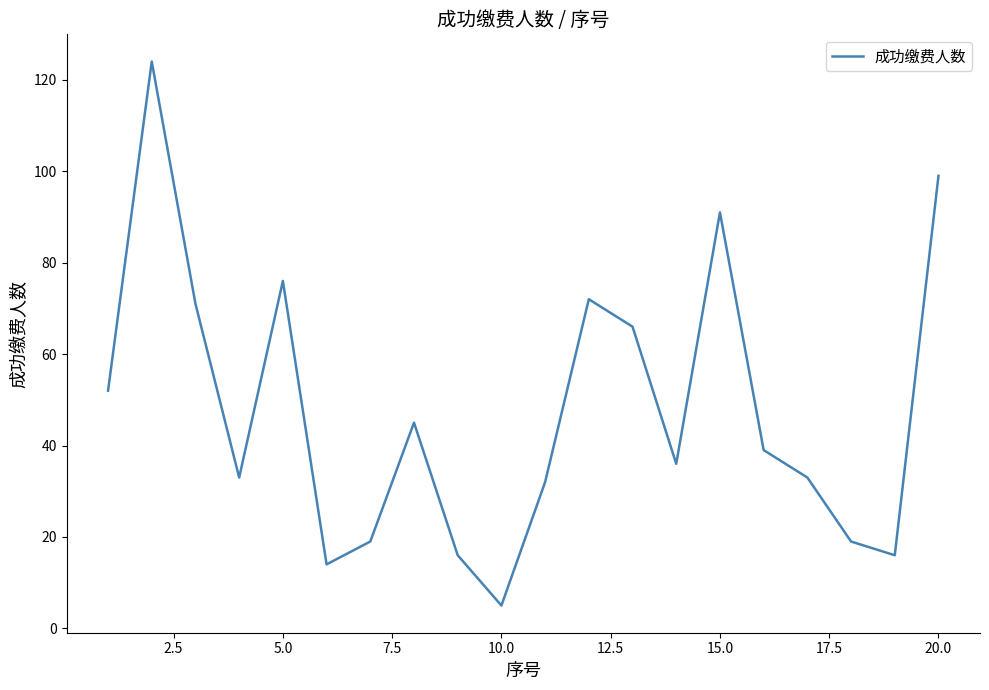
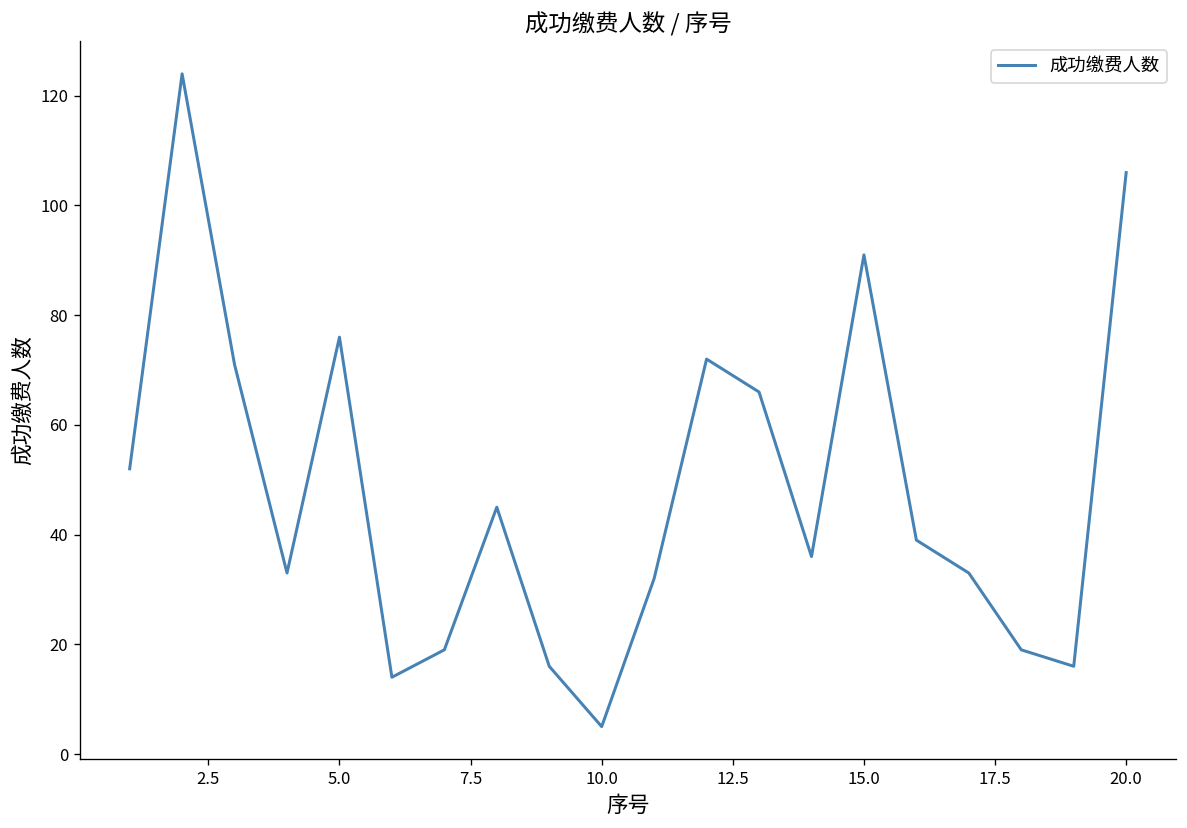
  {
    "5.0": 76,
    "10.0": 5,
    "15.0": 91,
-   "20.0": 99
+   "20.0": 106
  }
